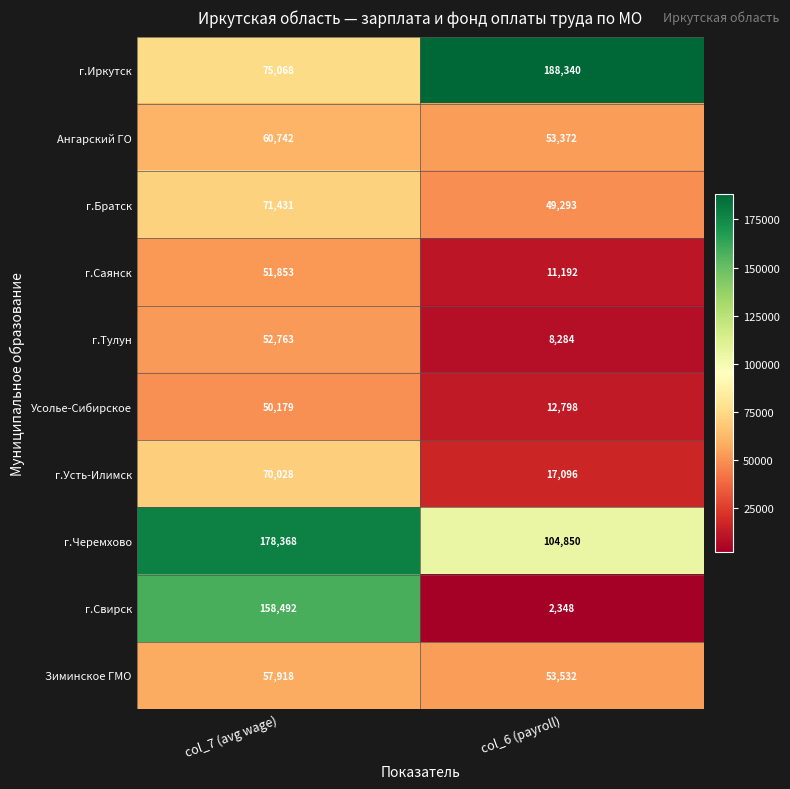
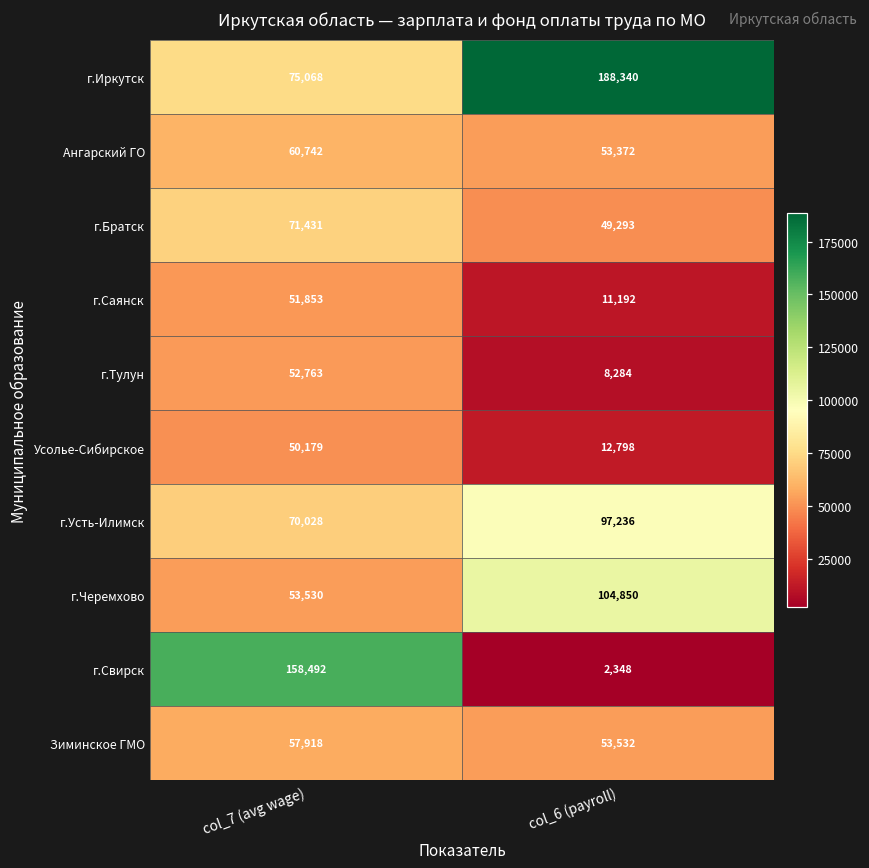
  {
    "г.Иркутск": {
      "col_7 (avg wage)": "75,068",
      "col_6 (payroll)": "188,340"
    },
    "Ангарский ГО": {
      "col_7 (avg wage)": "60,742",
      "col_6 (payroll)": "53,372"
    },
    "г.Братск": {
      "col_7 (avg wage)": "71,431",
      "col_6 (payroll)": "49,293"
    },
    "г.Саянск": {
      "col_7 (avg wage)": "51,853",
      "col_6 (payroll)": "11,192"
    },
    "г.Тулун": {
      "col_7 (avg wage)": "52,763",
      "col_6 (payroll)": "8,284"
    },
    "Усолье-Сибирское": {
      "col_7 (avg wage)": "50,179",
      "col_6 (payroll)": "12,798"
    },
    "г.Усть-Илимск": {
      "col_7 (avg wage)": "70,028",
-     "col_6 (payroll)": "17,096"
+     "col_6 (payroll)": "97,236"
    },
    "г.Черемхово": {
-     "col_7 (avg wage)": "178,368",
+     "col_7 (avg wage)": "53,530",
      "col_6 (payroll)": "104,850"
    },
    "г.Свирск": {
      "col_7 (avg wage)": "158,492",
      "col_6 (payroll)": "2,348"
    },
    "Зиминское ГМО": {
      "col_7 (avg wage)": "57,918",
      "col_6 (payroll)": "53,532"
    }
  }
